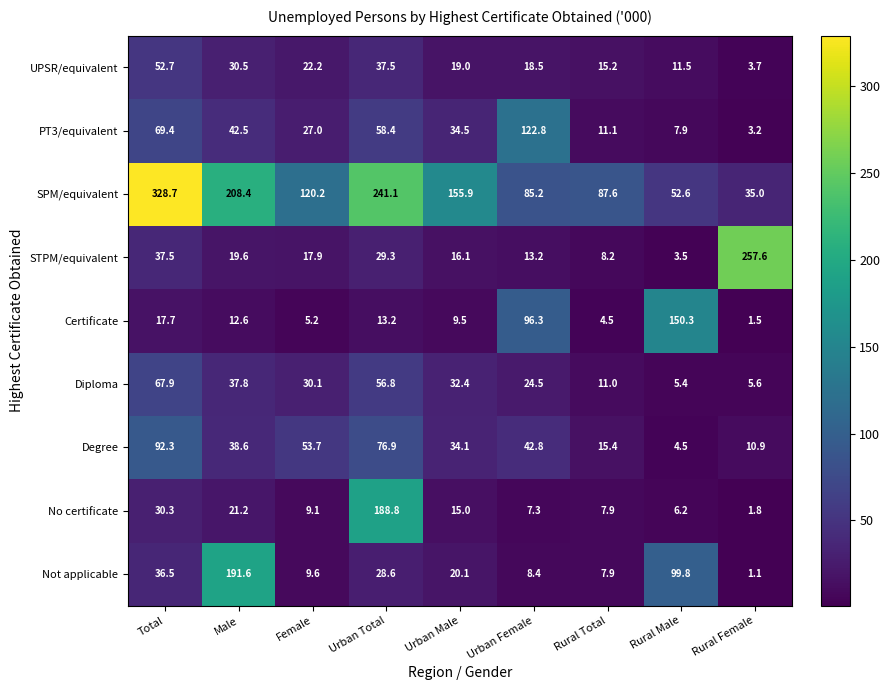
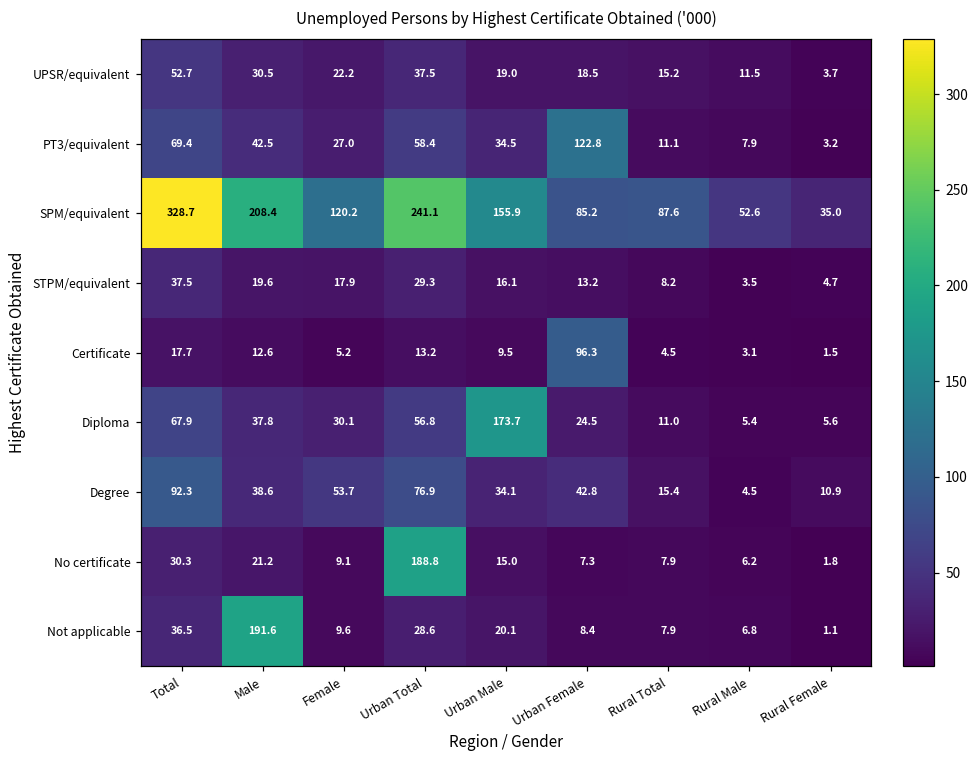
  {
    "UPSR/equivalent": {
      "Total": 52.7,
      "Male": 30.5,
      "Female": 22.2,
      "Urban Total": 37.5,
      "Urban Male": 19.0,
      "Urban Female": 18.5,
      "Rural Total": 15.2,
      "Rural Male": 11.5,
      "Rural Female": 3.7
    },
    "PT3/equivalent": {
      "Total": 69.4,
      "Male": 42.5,
      "Female": 27.0,
      "Urban Total": 58.4,
      "Urban Male": 34.5,
      "Urban Female": 122.8,
      "Rural Total": 11.1,
      "Rural Male": 7.9,
      "Rural Female": 3.2
    },
    "SPM/equivalent": {
      "Total": 328.7,
      "Male": 208.4,
      "Female": 120.2,
      "Urban Total": 241.1,
      "Urban Male": 155.9,
      "Urban Female": 85.2,
      "Rural Total": 87.6,
      "Rural Male": 52.6,
      "Rural Female": 35.0
    },
    "STPM/equivalent": {
      "Total": 37.5,
      "Male": 19.6,
      "Female": 17.9,
      "Urban Total": 29.3,
      "Urban Male": 16.1,
      "Urban Female": 13.2,
      "Rural Total": 8.2,
      "Rural Male": 3.5,
-     "Rural Female": 257.6
+     "Rural Female": 4.7
    },
    "Certificate": {
      "Total": 17.7,
      "Male": 12.6,
      "Female": 5.2,
      "Urban Total": 13.2,
      "Urban Male": 9.5,
      "Urban Female": 96.3,
      "Rural Total": 4.5,
-     "Rural Male": 150.3,
+     "Rural Male": 3.1,
      "Rural Female": 1.5
    },
    "Diploma": {
      "Total": 67.9,
      "Male": 37.8,
      "Female": 30.1,
      "Urban Total": 56.8,
-     "Urban Male": 32.4,
+     "Urban Male": 173.7,
      "Urban Female": 24.5,
      "Rural Total": 11.0,
      "Rural Male": 5.4,
      "Rural Female": 5.6
    },
    "Degree": {
      "Total": 92.3,
      "Male": 38.6,
      "Female": 53.7,
      "Urban Total": 76.9,
      "Urban Male": 34.1,
      "Urban Female": 42.8,
      "Rural Total": 15.4,
      "Rural Male": 4.5,
      "Rural Female": 10.9
    },
    "No certificate": {
      "Total": 30.3,
      "Male": 21.2,
      "Female": 9.1,
      "Urban Total": 188.8,
      "Urban Male": 15.0,
      "Urban Female": 7.3,
      "Rural Total": 7.9,
      "Rural Male": 6.2,
      "Rural Female": 1.8
    },
    "Not applicable": {
      "Total": 36.5,
      "Male": 191.6,
      "Female": 9.6,
      "Urban Total": 28.6,
      "Urban Male": 20.1,
      "Urban Female": 8.4,
      "Rural Total": 7.9,
-     "Rural Male": 99.8,
+     "Rural Male": 6.8,
      "Rural Female": 1.1
    }
  }
